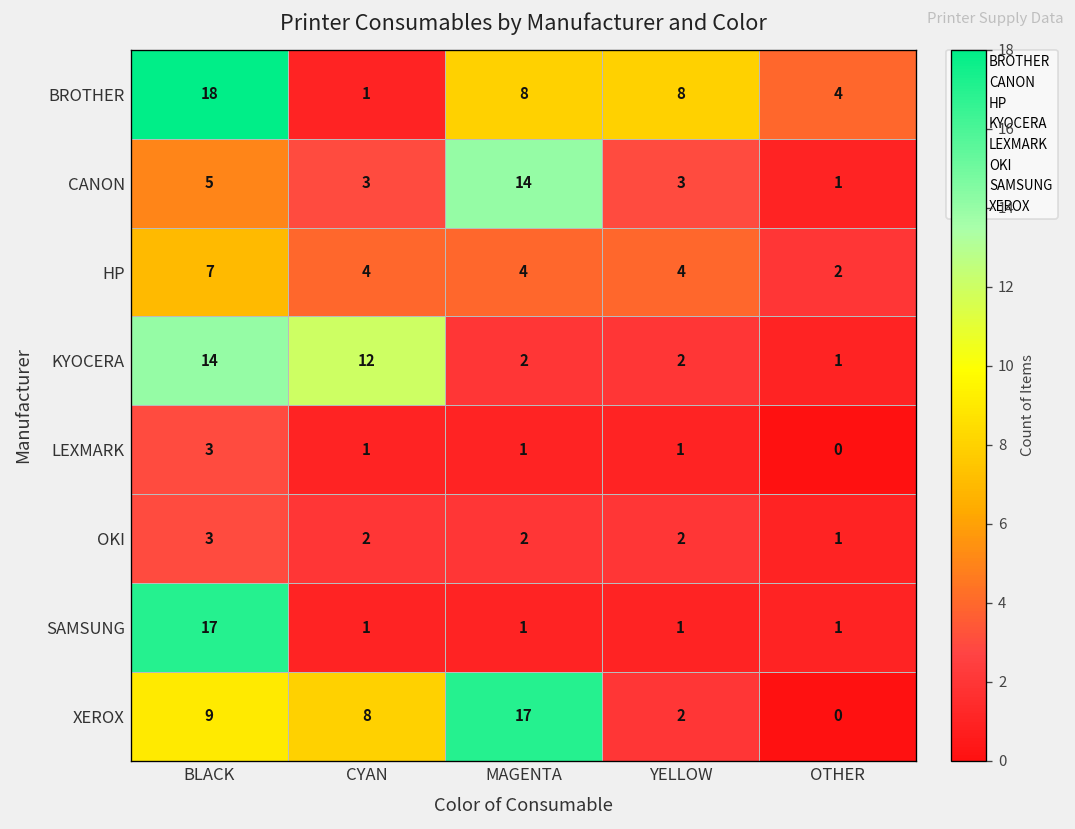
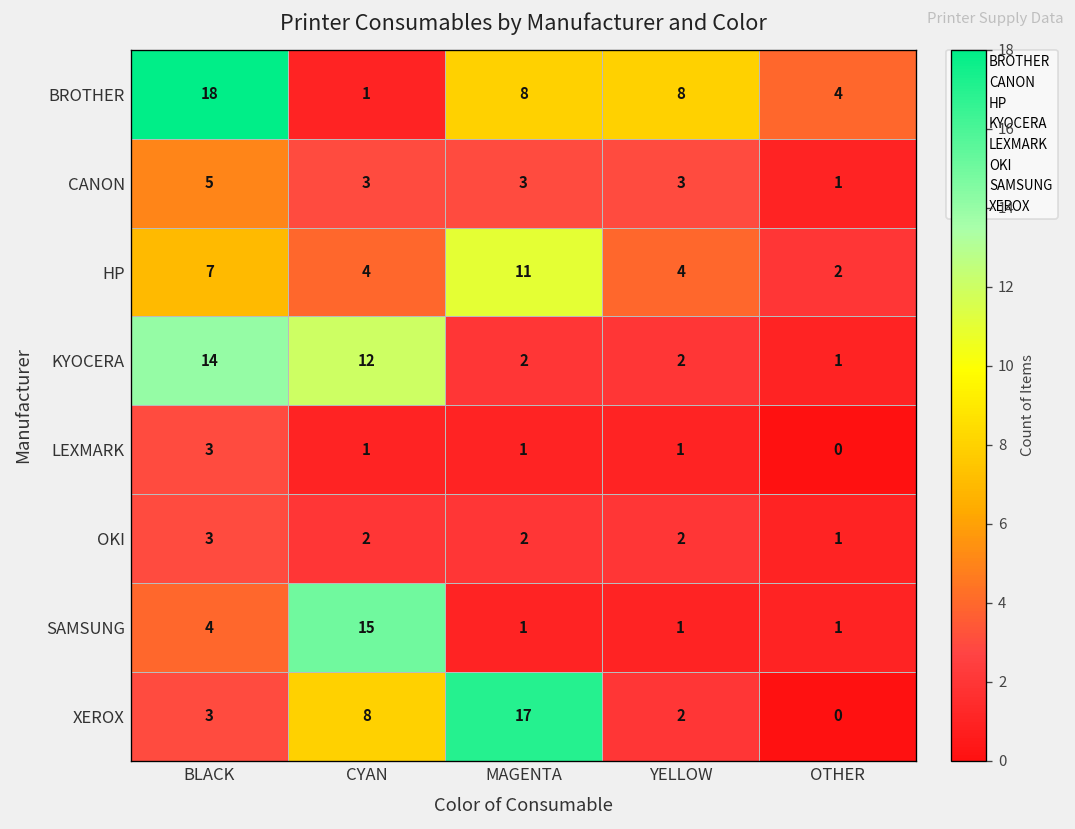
  {
    "BROTHER": {
      "BLACK": 18,
      "CYAN": 1,
      "MAGENTA": 8,
      "YELLOW": 8,
      "OTHER": 4
    },
    "CANON": {
      "BLACK": 5,
      "CYAN": 3,
-     "MAGENTA": 14,
+     "MAGENTA": 3,
      "YELLOW": 3,
      "OTHER": 1
    },
    "HP": {
      "BLACK": 7,
      "CYAN": 4,
-     "MAGENTA": 4,
+     "MAGENTA": 11,
      "YELLOW": 4,
      "OTHER": 2
    },
    "KYOCERA": {
      "BLACK": 14,
      "CYAN": 12,
      "MAGENTA": 2,
      "YELLOW": 2,
      "OTHER": 1
    },
    "LEXMARK": {
      "BLACK": 3,
      "CYAN": 1,
      "MAGENTA": 1,
      "YELLOW": 1,
      "OTHER": 0
    },
    "OKI": {
      "BLACK": 3,
      "CYAN": 2,
      "MAGENTA": 2,
      "YELLOW": 2,
      "OTHER": 1
    },
    "SAMSUNG": {
-     "BLACK": 17,
-     "CYAN": 1,
+     "BLACK": 4,
+     "CYAN": 15,
      "MAGENTA": 1,
      "YELLOW": 1,
      "OTHER": 1
    },
    "XEROX": {
-     "BLACK": 9,
+     "BLACK": 3,
      "CYAN": 8,
      "MAGENTA": 17,
      "YELLOW": 2,
      "OTHER": 0
    }
  }
